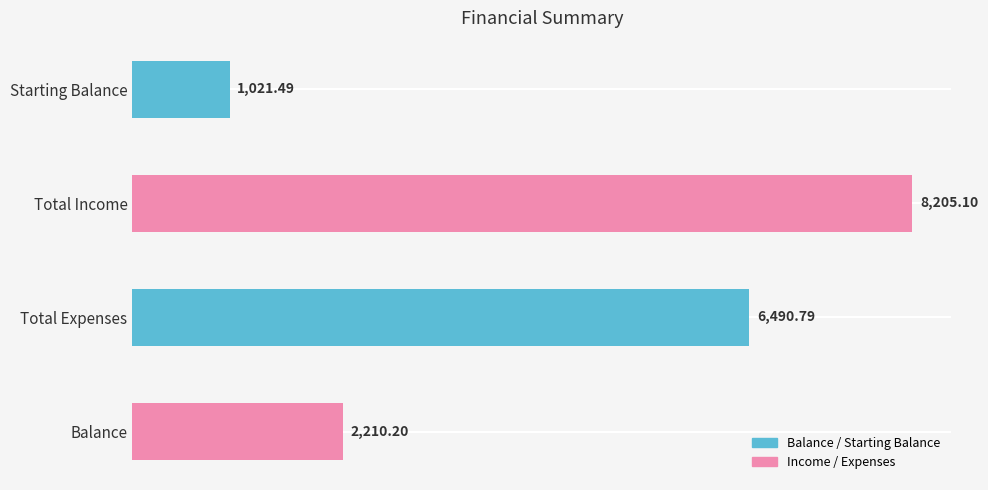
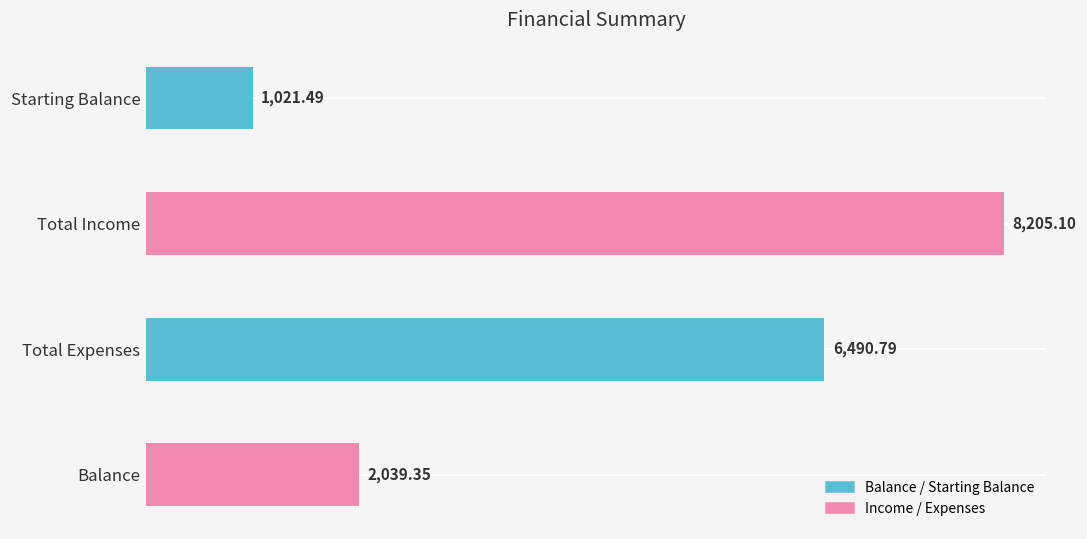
  {
    "Starting Balance": "1,021.49",
    "Total Income": "8,205.10",
    "Total Expenses": "6,490.79",
-   "Balance": "2,210.20"
+   "Balance": "2,039.35"
  }
